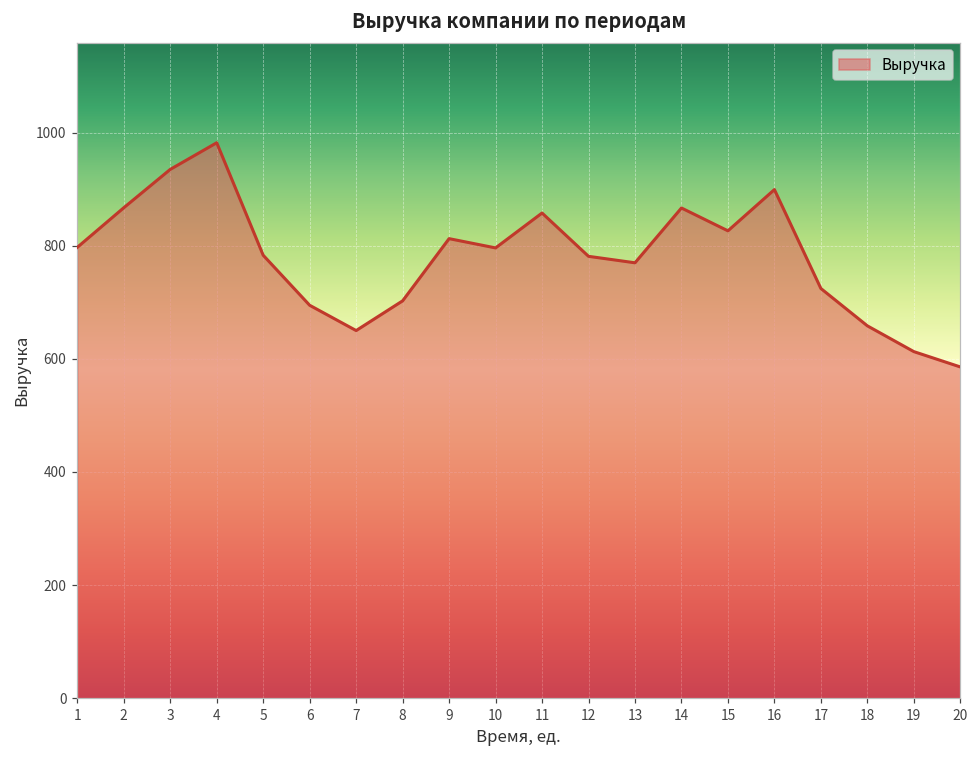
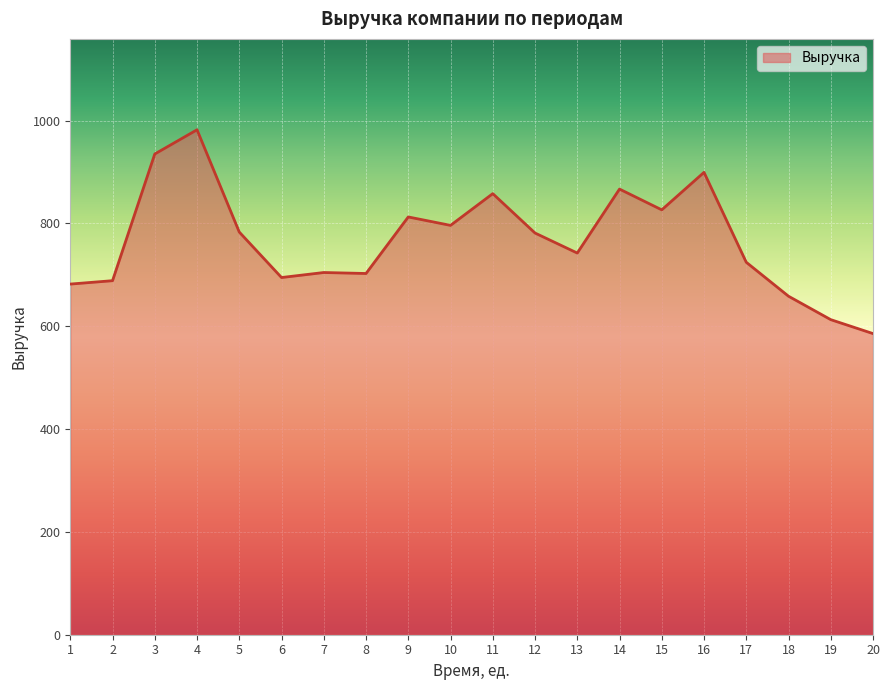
  {
-   "1": 800,
-   "2": 870,
+   "1": 680,
+   "2": 690,
    "3": 940,
    "4": 980,
    "5": 780,
    "6": 690,
-   "7": 650,
+   "7": 700,
    "8": 700,
    "9": 810,
    "10": 800,
    "11": 860,
    "12": 780,
-   "13": 770,
+   "13": 740,
    "14": 870,
    "15": 830,
    "16": 900,
    "17": 720,
    "18": 660,
    "19": 610,
    "20": 590
  }
